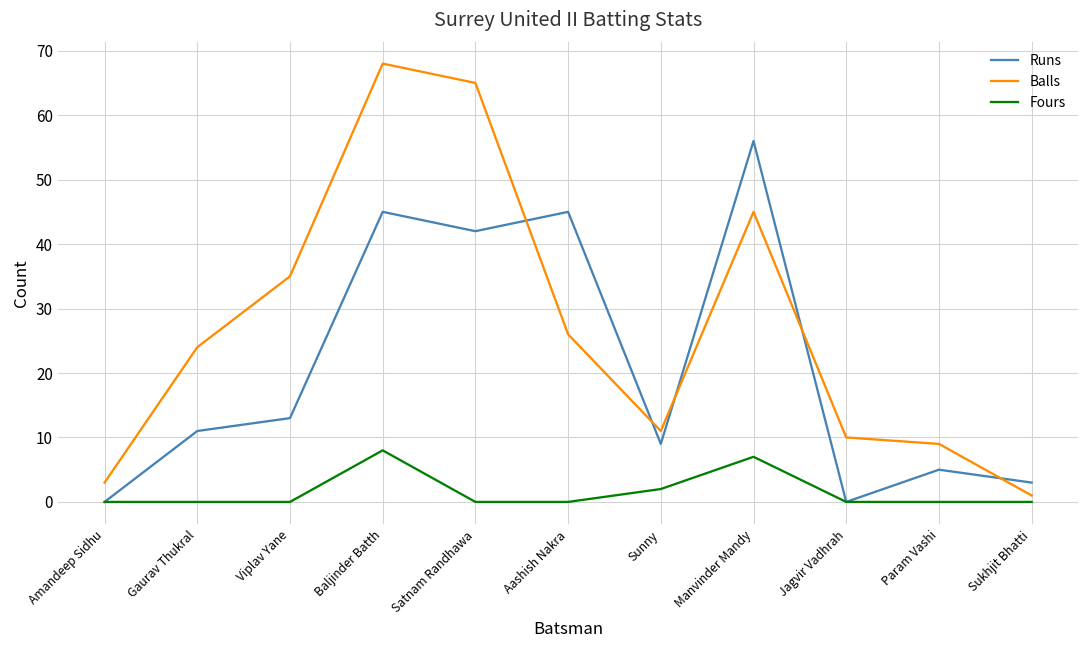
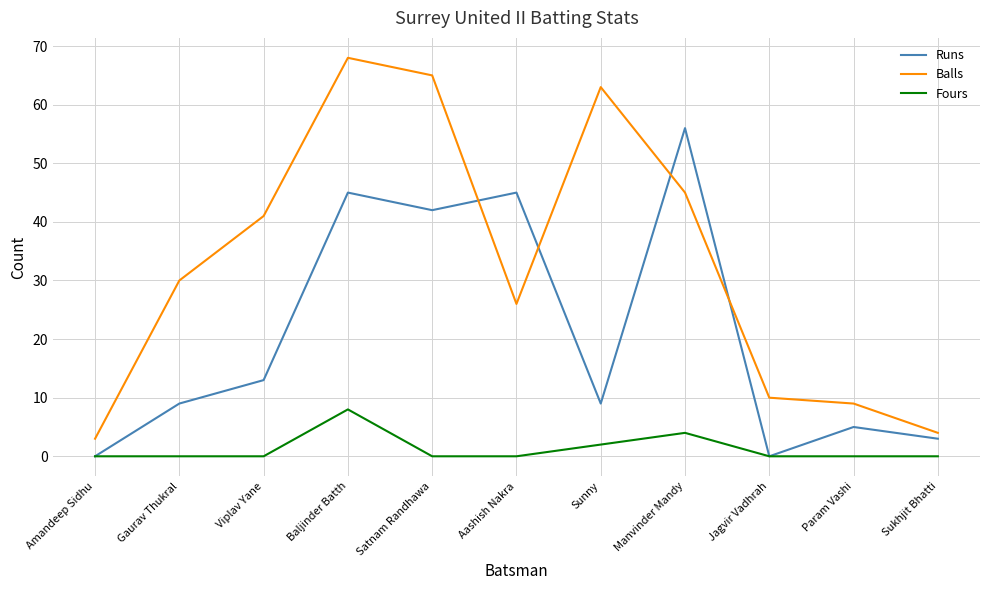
  {
    "Runs": {
-     "Gaurav Thukral": 11,
+     "Gaurav Thukral": 9,
      "Viplav Yane": 13,
      "Baljinder Batth": 45,
      "Satnam Randhawa": 42,
      "Aashish Nakra": 45,
      "Sunny": 9,
      "Manvinder Mandy": 56,
      "Param Vashi": 5,
      "Sukhjit Bhatti": 3
    },
    "Balls": {
      "Amandeep Sidhu": 3,
-     "Gaurav Thukral": 24,
-     "Viplav Yane": 35,
+     "Gaurav Thukral": 30,
+     "Viplav Yane": 41,
      "Baljinder Batth": 68,
      "Satnam Randhawa": 65,
      "Aashish Nakra": 26,
-     "Sunny": 11,
+     "Sunny": 63,
      "Manvinder Mandy": 45,
      "Jagvir Vadhrah": 10,
      "Param Vashi": 9,
-     "Sukhjit Bhatti": 1
+     "Sukhjit Bhatti": 4
    },
    "Fours": {
      "Gaurav Thukral": 0,
      "Viplav Yane": 0,
      "Baljinder Batth": 8,
      "Satnam Randhawa": 0,
      "Aashish Nakra": 0,
      "Sunny": 2,
-     "Manvinder Mandy": 7,
+     "Manvinder Mandy": 4,
      "Param Vashi": 0,
      "Sukhjit Bhatti": 0
    }
  }
